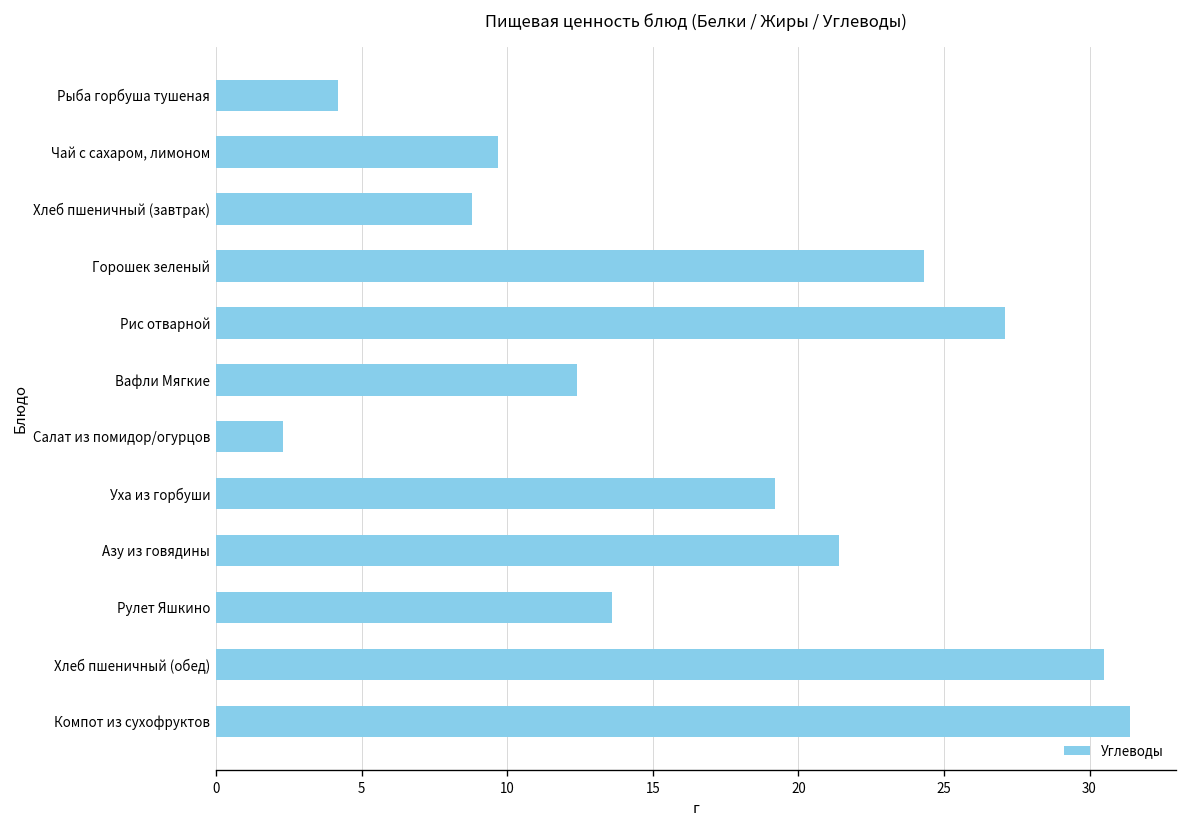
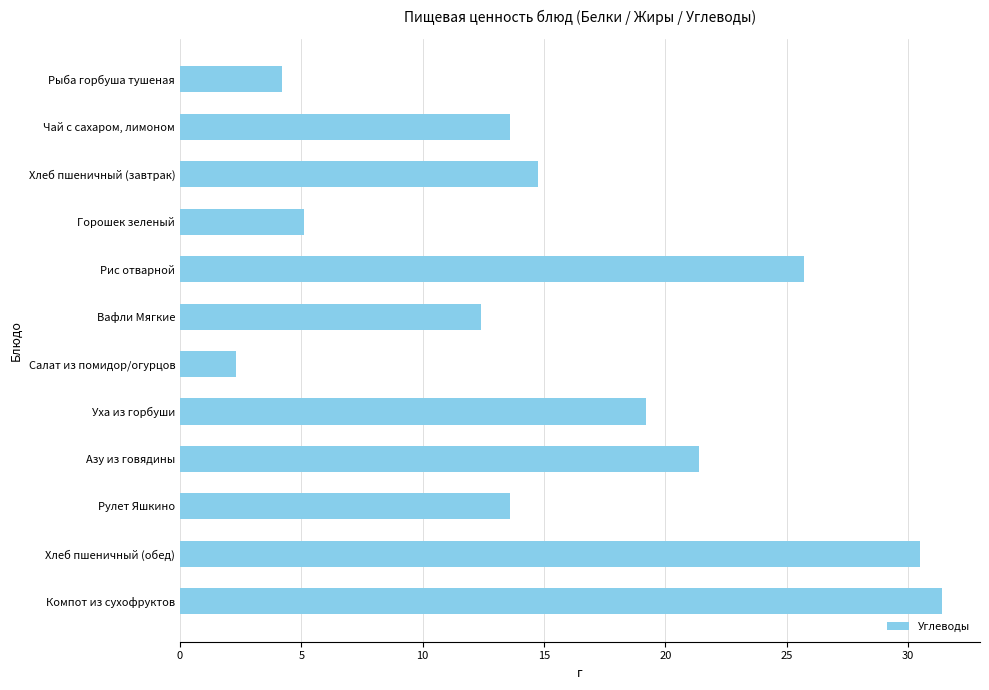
  {
    "Рыба горбуша тушеная": 4.2,
-   "Чай с сахаром, лимоном": 9.7,
-   "Хлеб пшеничный (завтрак)": 8.8,
-   "Горошек зеленый": 24.3,
-   "Рис отварной": 27.1,
+   "Чай с сахаром, лимоном": 13.6,
+   "Хлеб пшеничный (завтрак)": 14.8,
+   "Горошек зеленый": 5.1,
+   "Рис отварной": 25.7,
    "Вафли Мягкие": 12.4,
    "Салат из помидор/огурцов": 2.3,
    "Уха из горбуши": 19.2,
    "Азу из говядины": 21.4,
    "Рулет Яшкино": 13.6,
    "Хлеб пшеничный (обед)": 30.5,
    "Компот из сухофруктов": 31.4
  }
